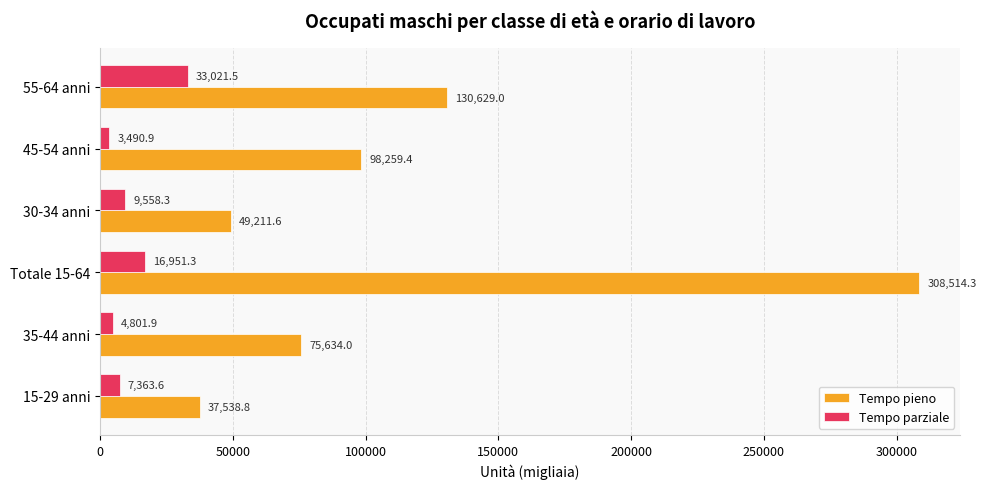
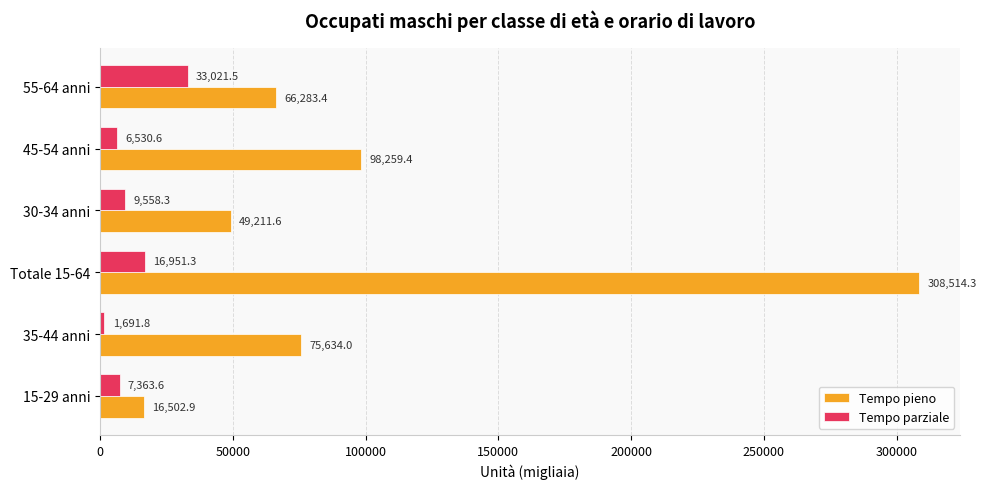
  {
    "Tempo pieno": {
-     "55-64 anni": "130,629.0",
+     "55-64 anni": "66,283.4",
      "45-54 anni": "98,259.4",
      "30-34 anni": "49,211.6",
      "Totale 15-64": "308,514.3",
      "35-44 anni": "75,634.0",
-     "15-29 anni": "37,538.8"
+     "15-29 anni": "16,502.9"
    },
    "Tempo parziale": {
      "55-64 anni": "33,021.5",
-     "45-54 anni": "3,490.9",
+     "45-54 anni": "6,530.6",
      "30-34 anni": "9,558.3",
      "Totale 15-64": "16,951.3",
-     "35-44 anni": "4,801.9",
+     "35-44 anni": "1,691.8",
      "15-29 anni": "7,363.6"
    }
  }
